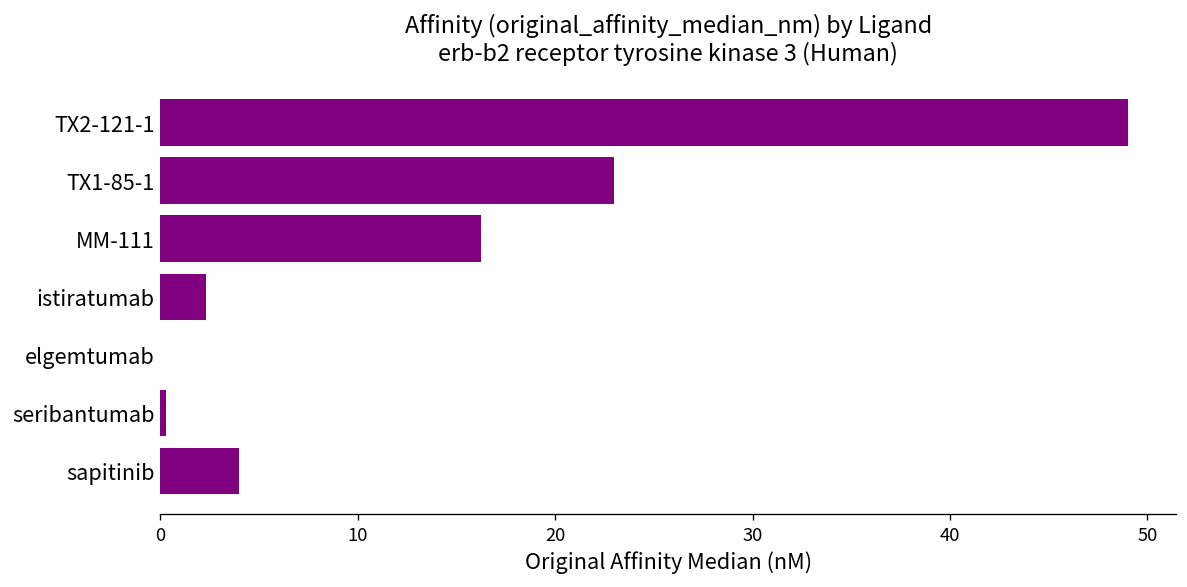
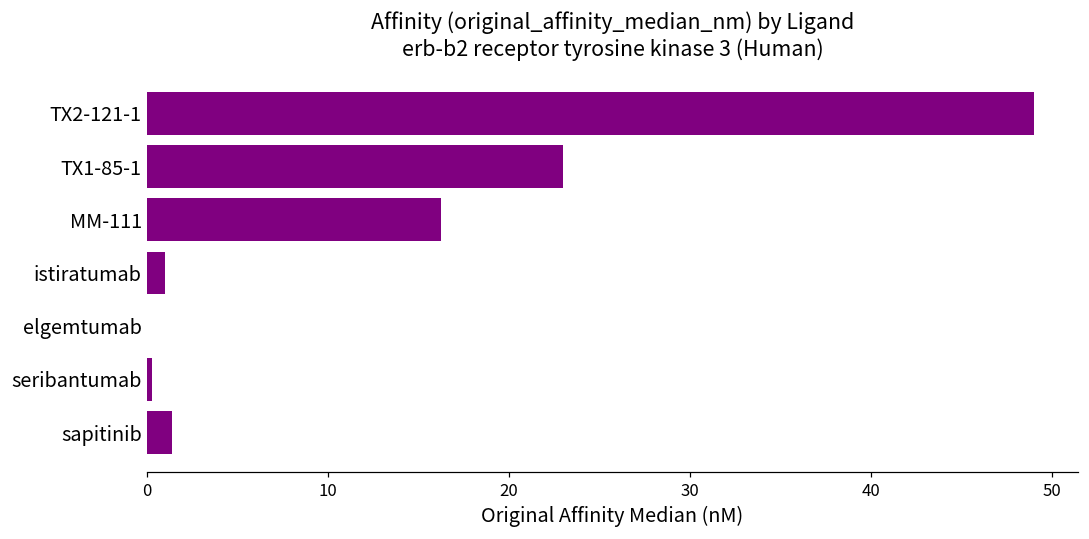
  {
    "TX2-121-1": 49.0,
    "TX1-85-1": 23.0,
    "MM-111": 16.2,
-   "istiratumab": 2.3,
+   "istiratumab": 1.0,
    "seribantumab": 0.3,
-   "sapitinib": 4.0
+   "sapitinib": 1.4
  }
